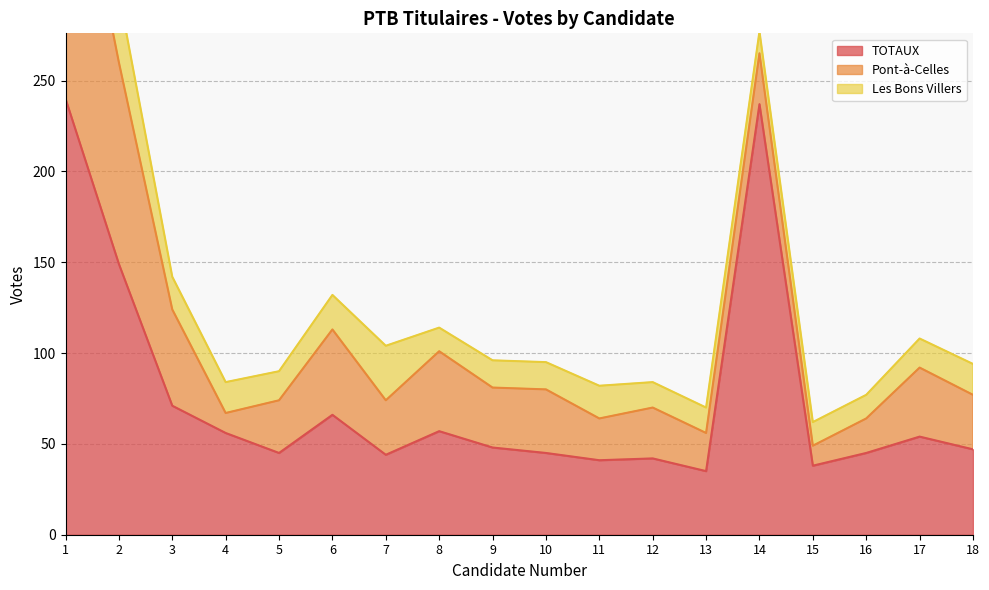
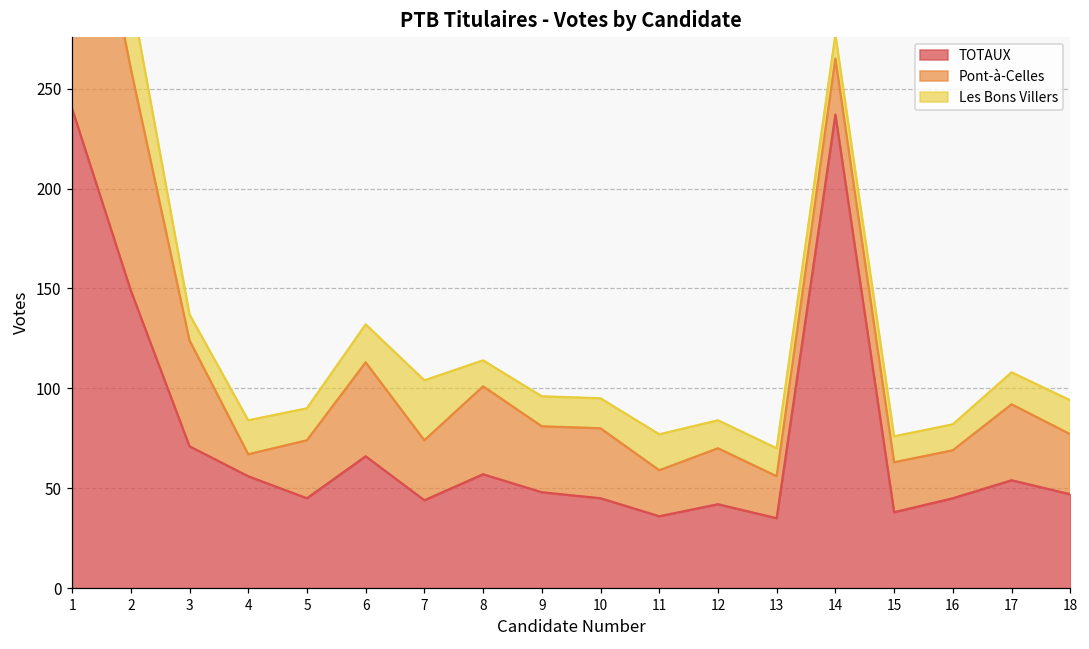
  {
    "TOTAUX": {
      "1": 240,
      "2": 149,
      "3": 71,
      "4": 56,
      "5": 45,
      "6": 66,
      "7": 44,
      "8": 57,
      "9": 48,
      "10": 45,
-     "11": 41,
+     "11": 36,
      "12": 42,
      "13": 35,
      "14": 237,
      "15": 38,
      "16": 45,
      "17": 54,
      "18": 47
    },
    "Pont-à-Celles": {
      "2": 111,
      "3": 53,
      "4": 11,
      "5": 29,
      "6": 47,
      "7": 30,
      "8": 44,
      "9": 33,
      "10": 35,
      "11": 23,
      "12": 28,
      "13": 21,
      "14": 28,
-     "15": 11,
-     "16": 19,
+     "15": 25,
+     "16": 24,
      "17": 38,
      "18": 30
    },
    "Les Bons Villers": {
-     "3": 18,
+     "3": 13,
      "4": 17,
      "5": 16,
      "6": 19,
      "7": 30,
      "8": 13,
      "9": 15,
      "10": 15,
      "11": 18,
      "12": 14,
      "13": 14,
      "14": 12,
      "15": 13,
      "16": 13,
      "17": 16,
      "18": 17
    }
  }
